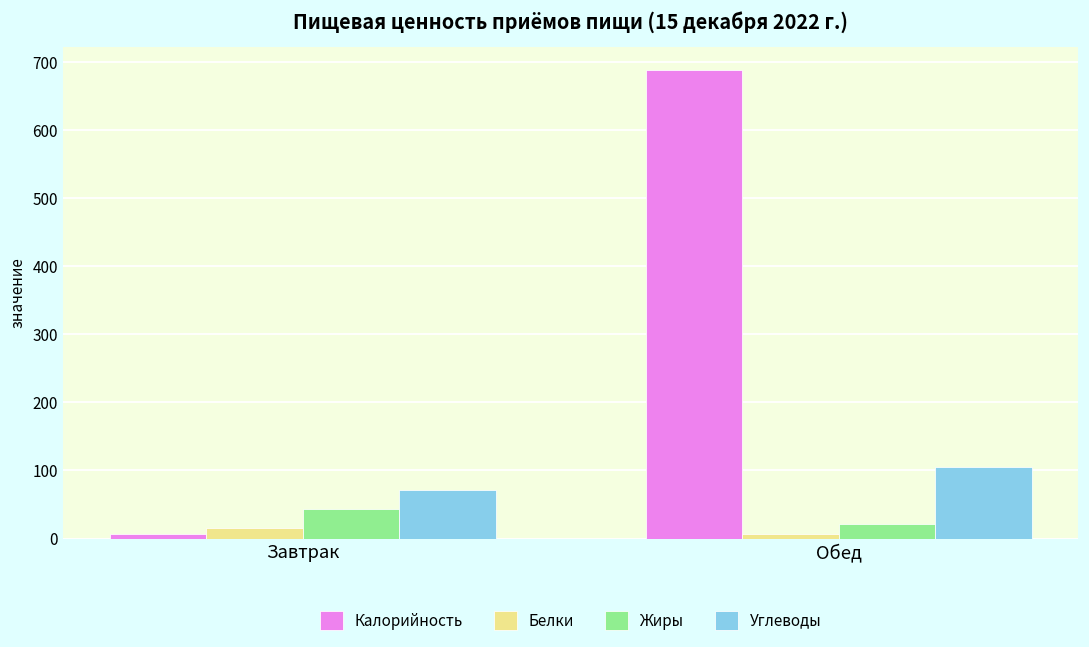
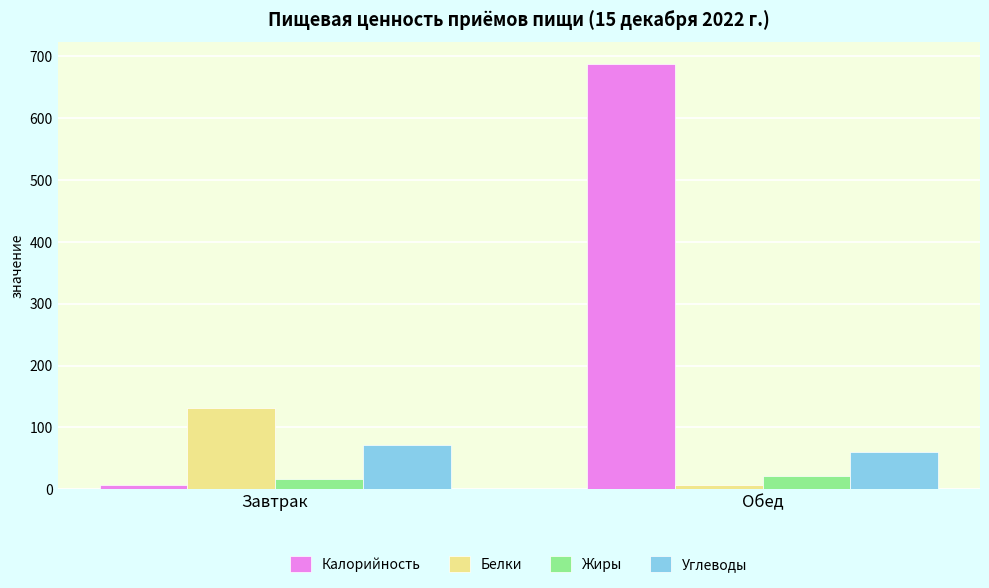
  {
    "Калорийность": {
      "Завтрак": 10,
      "Обед": 690
    },
    "Белки": {
-     "Завтрак": 10,
+     "Завтрак": 130,
      "Обед": 10
    },
    "Жиры": {
-     "Завтрак": 40,
+     "Завтрак": 20,
      "Обед": 20
    },
    "Углеводы": {
      "Завтрак": 70,
-     "Обед": 110
+     "Обед": 60
    }
  }
